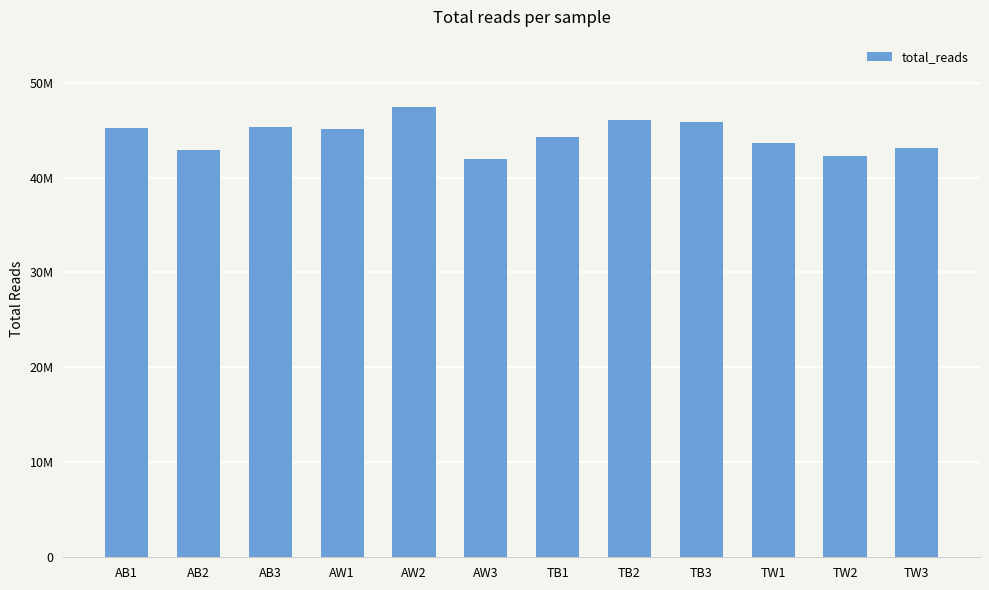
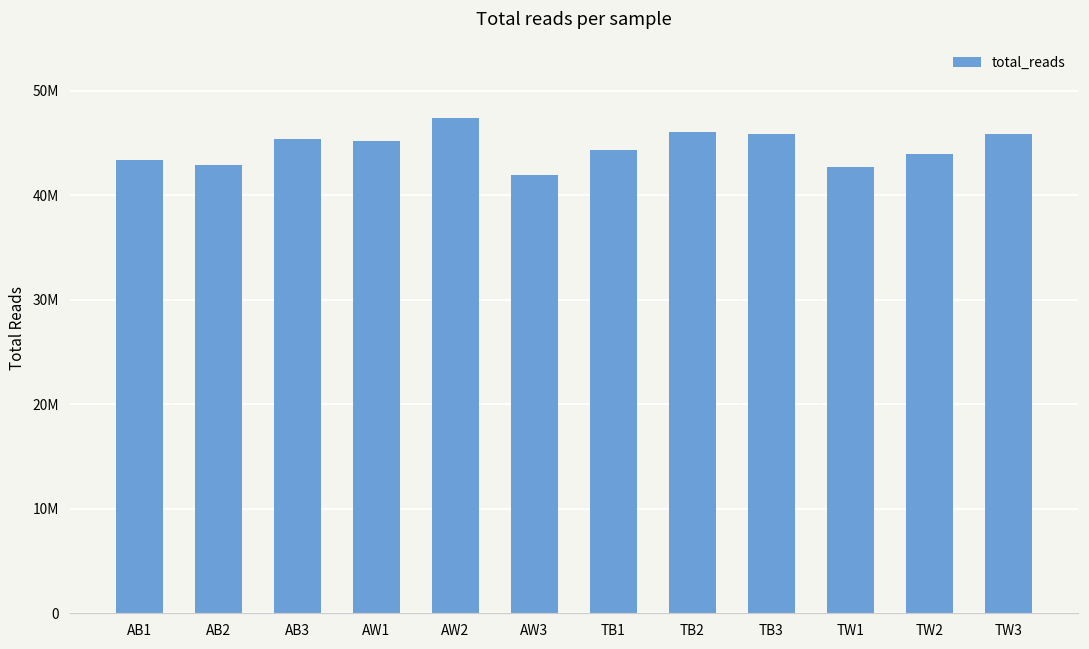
  {
-   "AB1": 45000000,
+   "AB1": 43000000,
    "AB2": 43000000,
    "AB3": 45000000,
    "AW1": 45000000,
    "AW2": 47000000,
    "AW3": 42000000,
    "TB1": 44000000,
    "TB2": 46000000,
    "TB3": 46000000,
-   "TW1": 44000000,
-   "TW2": 42000000,
-   "TW3": 43000000
+   "TW1": 43000000,
+   "TW2": 44000000,
+   "TW3": 46000000
  }
